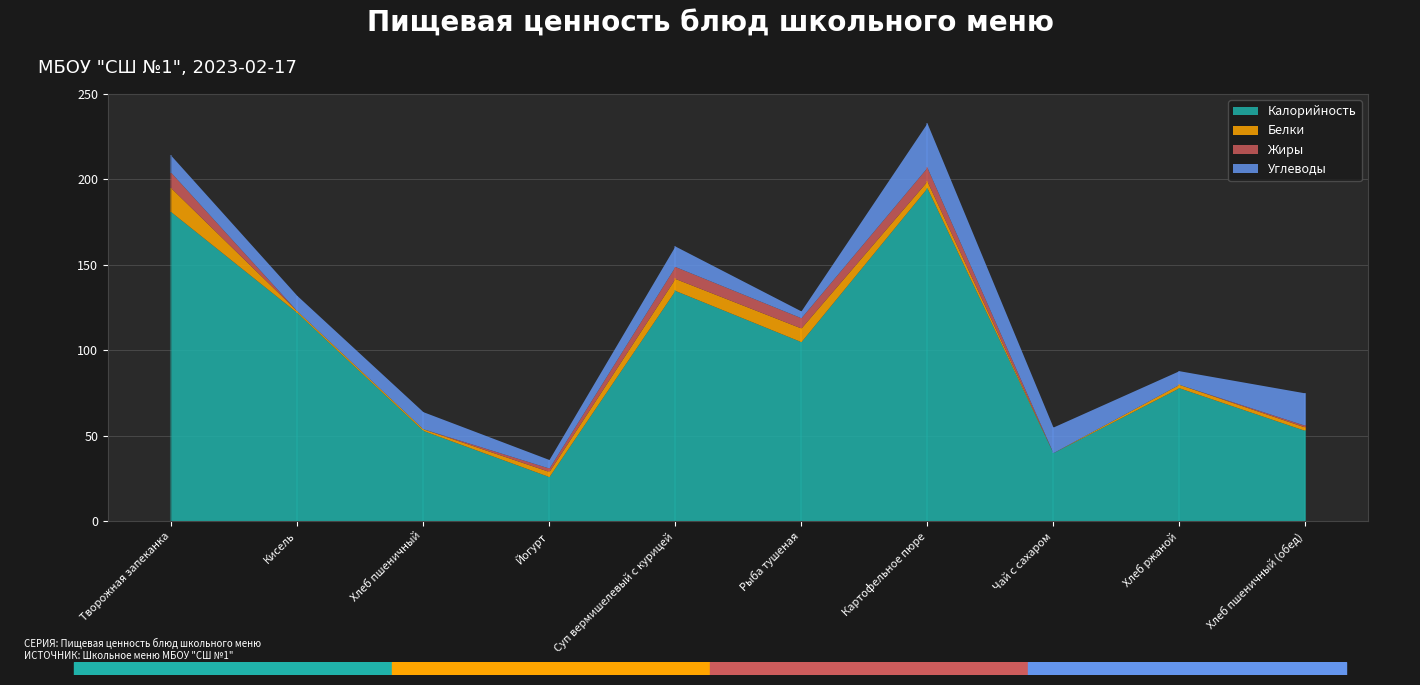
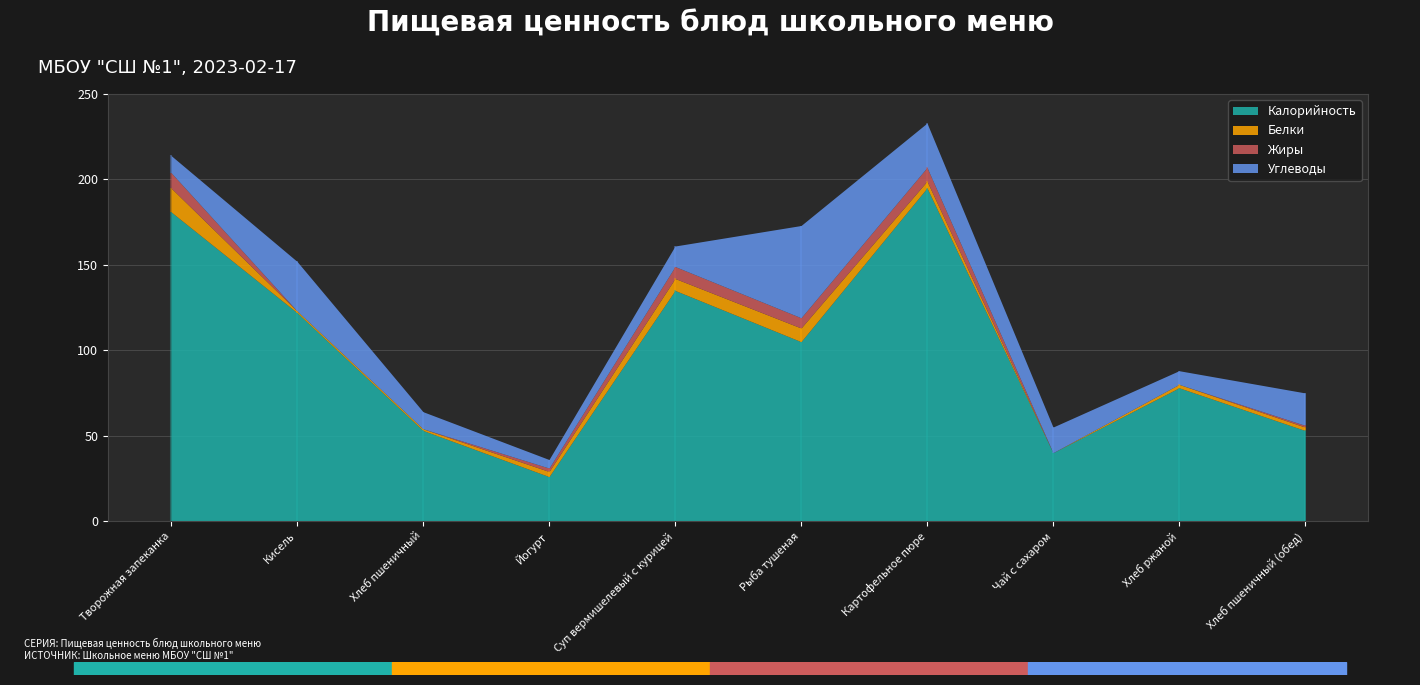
  {
    "Калорийность": {
      "Творожная запеканка": 181,
      "Йогурт": 26,
      "Суп вермишелевый с курицей": 135,
      "Рыба тушеная": 105,
      "Картофельное пюре": 195,
      "Хлеб ржаной": 78,
      "Хлеб пшеничный (обед)": 53
    },
    "Белки": {
      "Творожная запеканка": 14,
      "Йогурт": 3,
      "Суп вермишелевый с курицей": 7,
      "Рыба тушеная": 8,
      "Картофельное пюре": 4
    },
    "Жиры": {
      "Творожная запеканка": 9,
      "Йогурт": 2,
      "Суп вермишелевый с курицей": 7,
      "Рыба тушеная": 6,
      "Картофельное пюре": 8
    },
    "Углеводы": {
      "Творожная запеканка": 10,
-     "Кисель": 9,
+     "Кисель": 29,
      "Хлеб пшеничный": 10,
      "Йогурт": 5,
      "Суп вермишелевый с курицей": 12,
-     "Рыба тушеная": 4,
+     "Рыба тушеная": 54,
      "Картофельное пюре": 26,
      "Чай с сахаром": 15,
      "Хлеб ржаной": 8,
      "Хлеб пшеничный (обед)": 19
    }
  }
